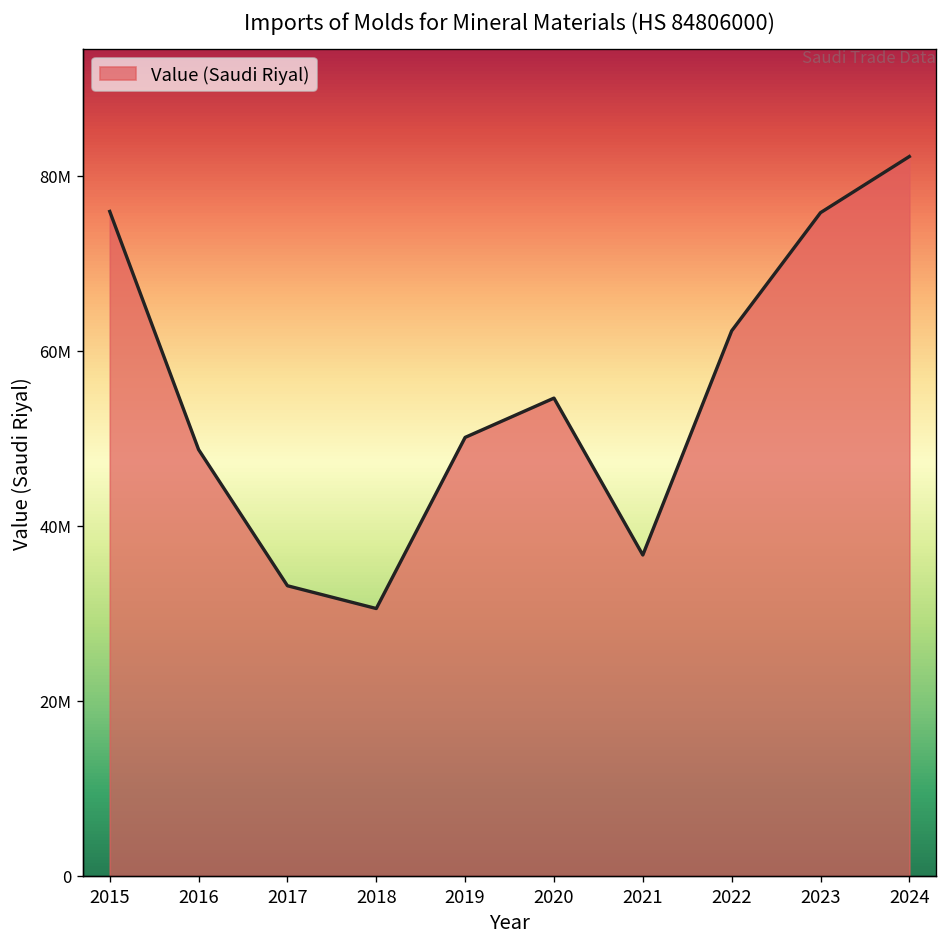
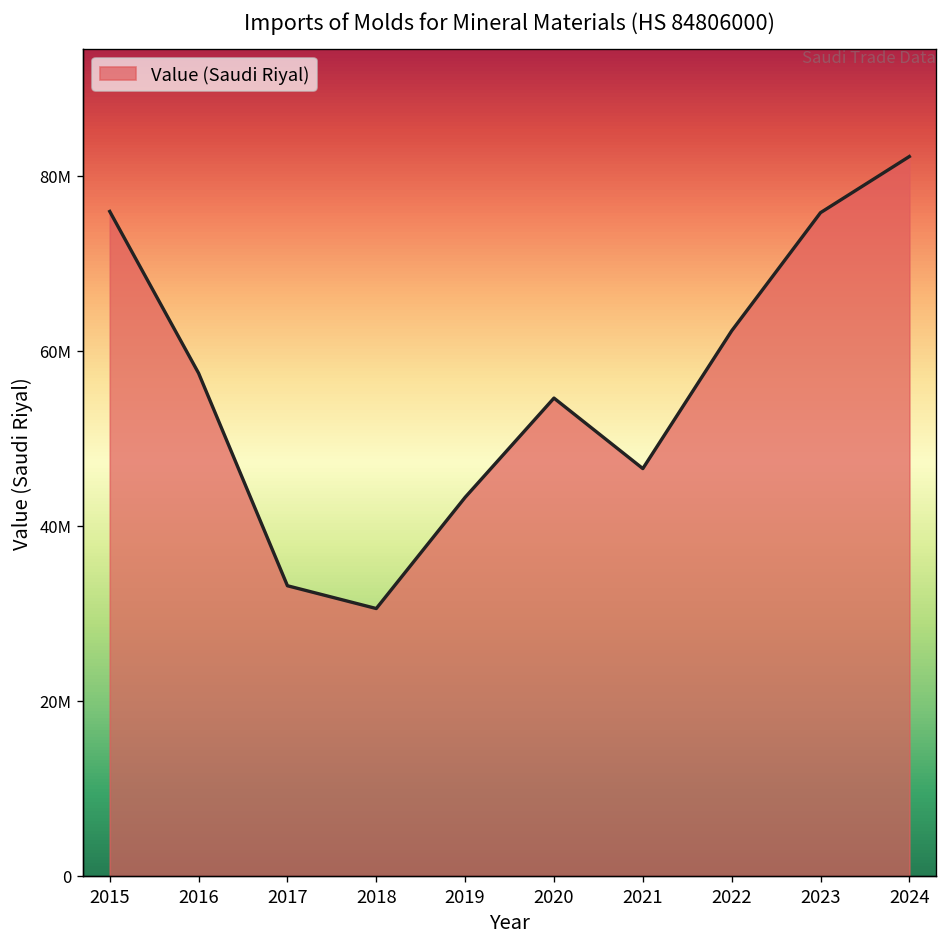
  {
    "2015": 76000000,
-   "2016": 49000000,
+   "2016": 57000000,
    "2017": 33000000,
    "2018": 31000000,
-   "2019": 50000000,
+   "2019": 43000000,
    "2020": 55000000,
-   "2021": 37000000,
+   "2021": 47000000,
    "2022": 62000000,
    "2023": 76000000,
    "2024": 82000000
  }
